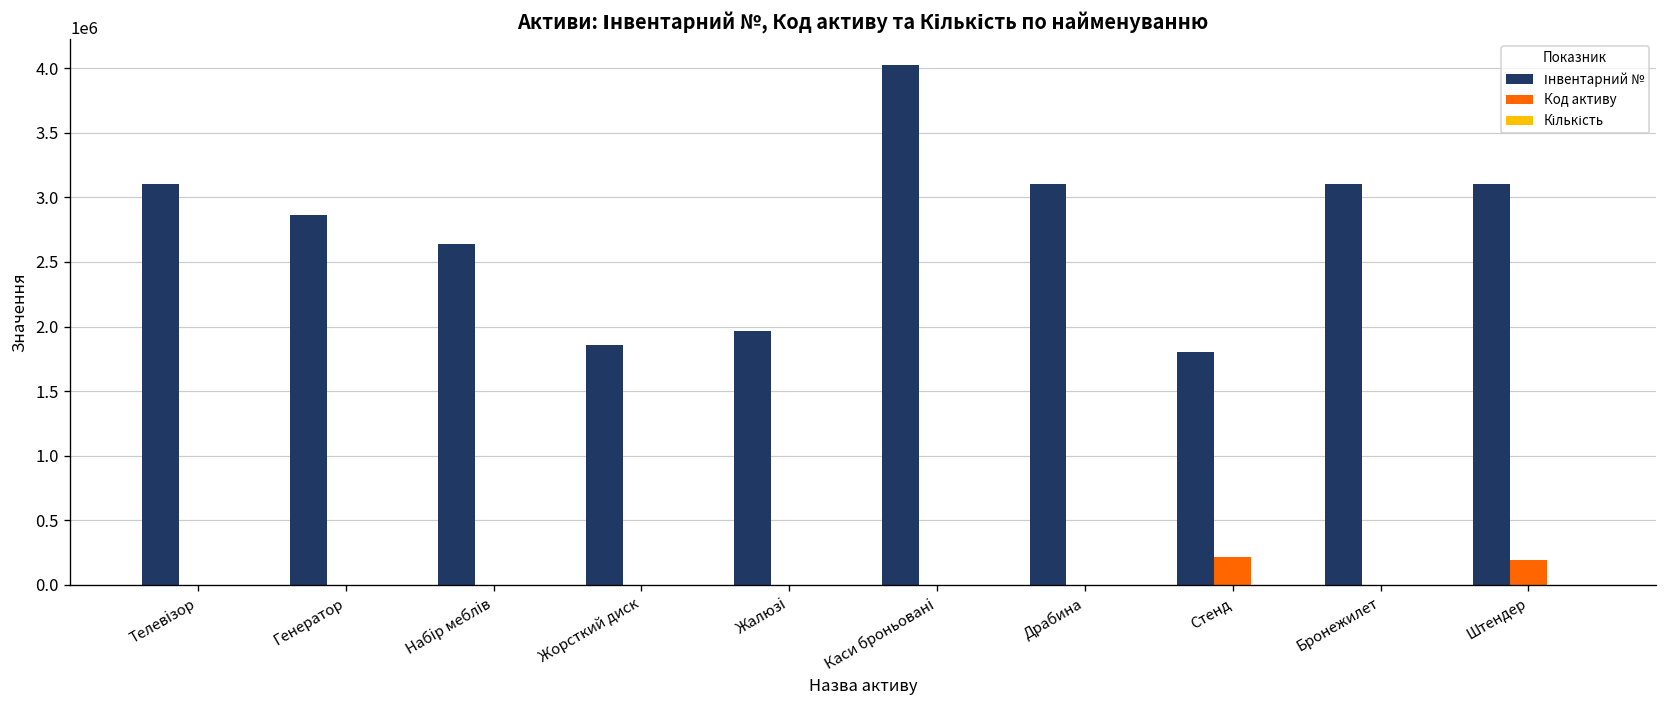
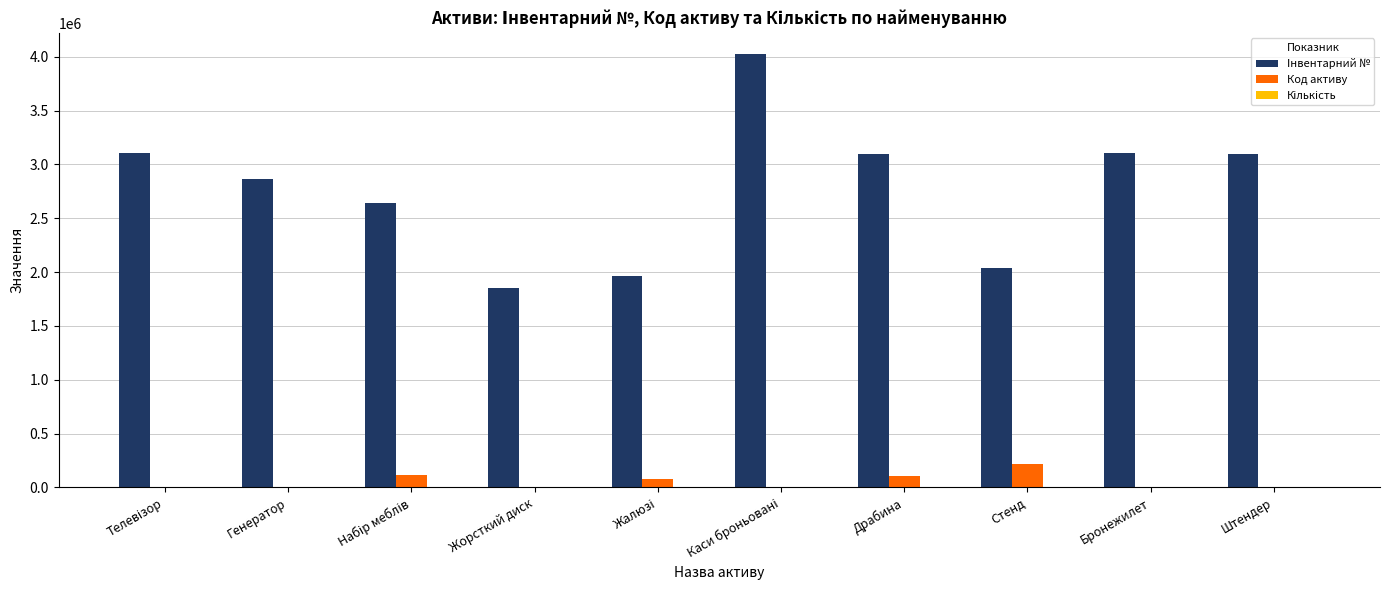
  {
    "Інвентарний №": {
      "Телевізор": 3100000,
      "Генератор": 2870000,
      "Набір меблів": 2640000,
      "Жорсткий диск": 1850000,
      "Жалюзі": 1970000,
      "Каси броньовані": 4020000,
      "Драбина": 3100000,
-     "Стенд": 1800000,
+     "Стенд": 2040000,
      "Бронежилет": 3100000,
      "Штендер": 3100000
    },
    "Код активу": {
-     "Набір меблів": 0,
-     "Жалюзі": 0,
-     "Драбина": 0,
+     "Набір меблів": 120000,
+     "Жалюзі": 80000,
+     "Драбина": 100000,
      "Стенд": 220000,
-     "Штендер": 190000
+     "Штендер": 0
    }
  }
